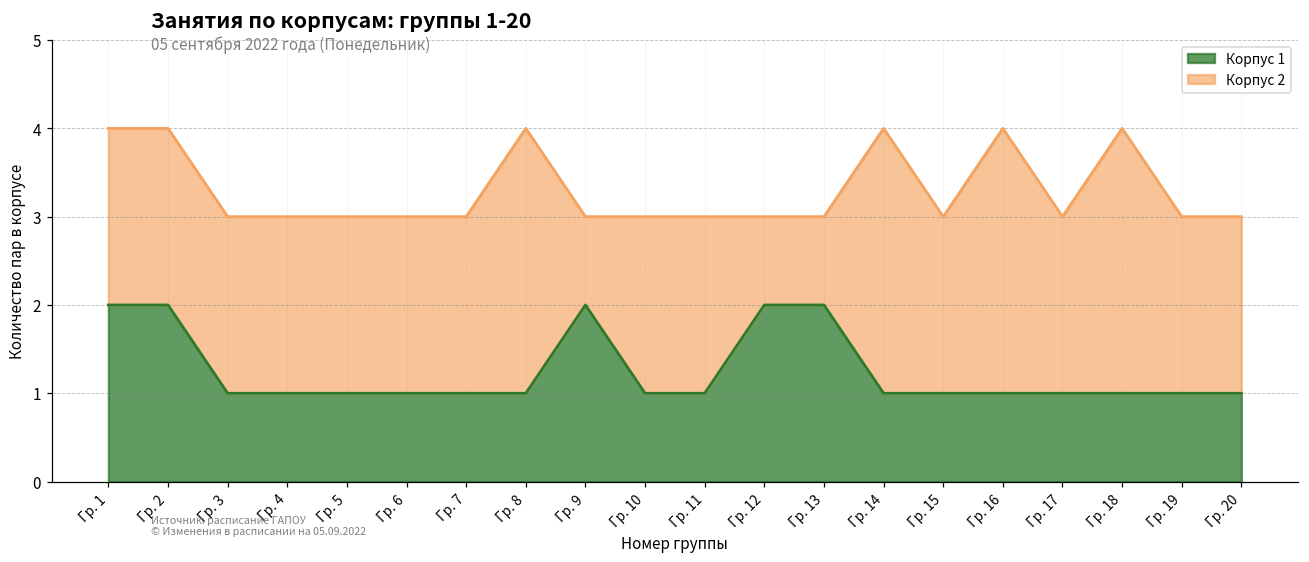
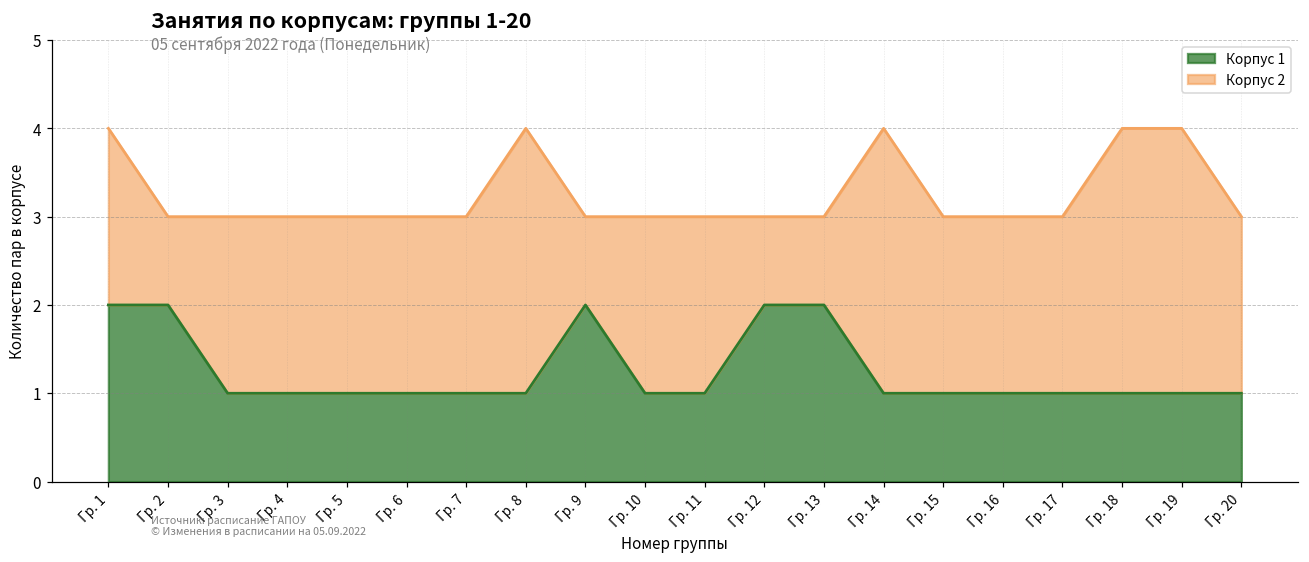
  {
    "Корпус 1": {
      "Гр. 1": 2,
      "Гр. 2": 2,
      "Гр. 3": 1,
      "Гр. 4": 1,
      "Гр. 5": 1,
      "Гр. 6": 1,
      "Гр. 7": 1,
      "Гр. 8": 1,
      "Гр. 9": 2,
      "Гр. 10": 1,
      "Гр. 11": 1,
      "Гр. 12": 2,
      "Гр. 13": 2,
      "Гр. 14": 1,
      "Гр. 15": 1,
      "Гр. 16": 1,
      "Гр. 17": 1,
      "Гр. 18": 1,
      "Гр. 19": 1,
      "Гр. 20": 1
    },
    "Корпус 2": {
      "Гр. 1": 2,
-     "Гр. 2": 2,
+     "Гр. 2": 1,
      "Гр. 3": 2,
      "Гр. 4": 2,
      "Гр. 5": 2,
      "Гр. 6": 2,
      "Гр. 7": 2,
      "Гр. 8": 3,
      "Гр. 9": 1,
      "Гр. 10": 2,
      "Гр. 11": 2,
      "Гр. 12": 1,
      "Гр. 13": 1,
      "Гр. 14": 3,
      "Гр. 15": 2,
-     "Гр. 16": 3,
+     "Гр. 16": 2,
      "Гр. 17": 2,
      "Гр. 18": 3,
-     "Гр. 19": 2,
+     "Гр. 19": 3,
      "Гр. 20": 2
    }
  }
